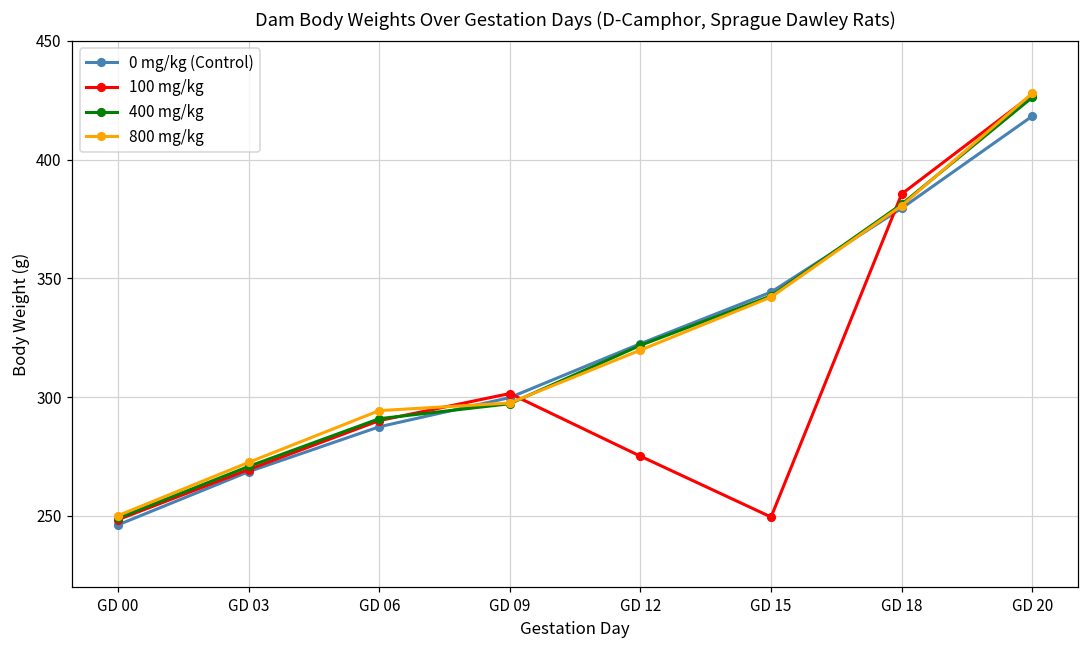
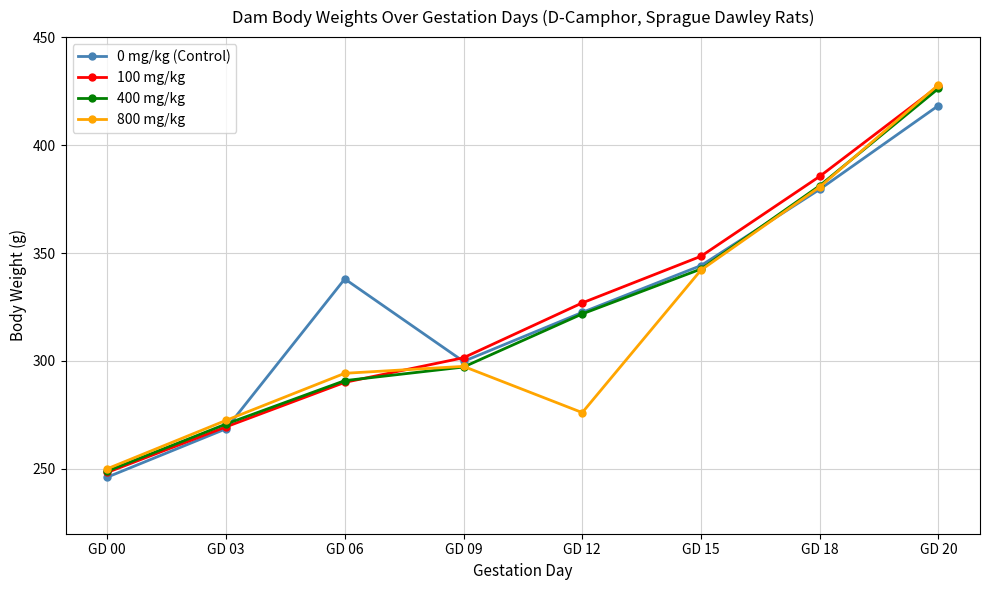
  {
    "0 mg/kg (Control)": {
      "GD 00": 246,
-     "GD 06": 288,
+     "GD 06": 338,
      "GD 09": 300,
      "GD 15": 344,
      "GD 20": 418
    },
    "100 mg/kg": {
      "GD 09": 302,
-     "GD 12": 275,
-     "GD 15": 250,
+     "GD 12": 327,
+     "GD 15": 349,
      "GD 18": 386
    },
    "400 mg/kg": {
      "GD 03": 271
    },
    "800 mg/kg": {
      "GD 03": 273,
      "GD 06": 294,
-     "GD 12": 320
+     "GD 12": 276
    }
  }
